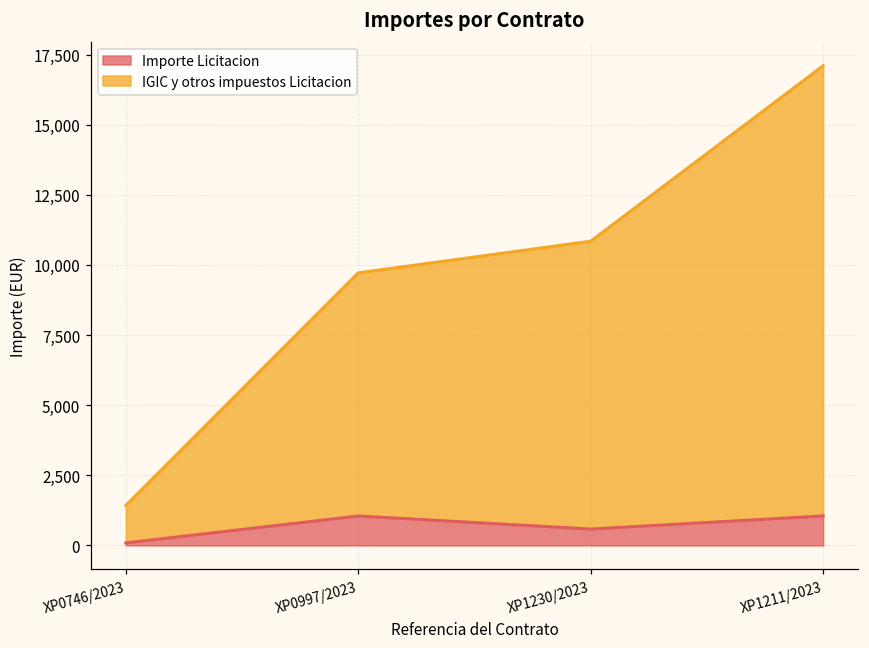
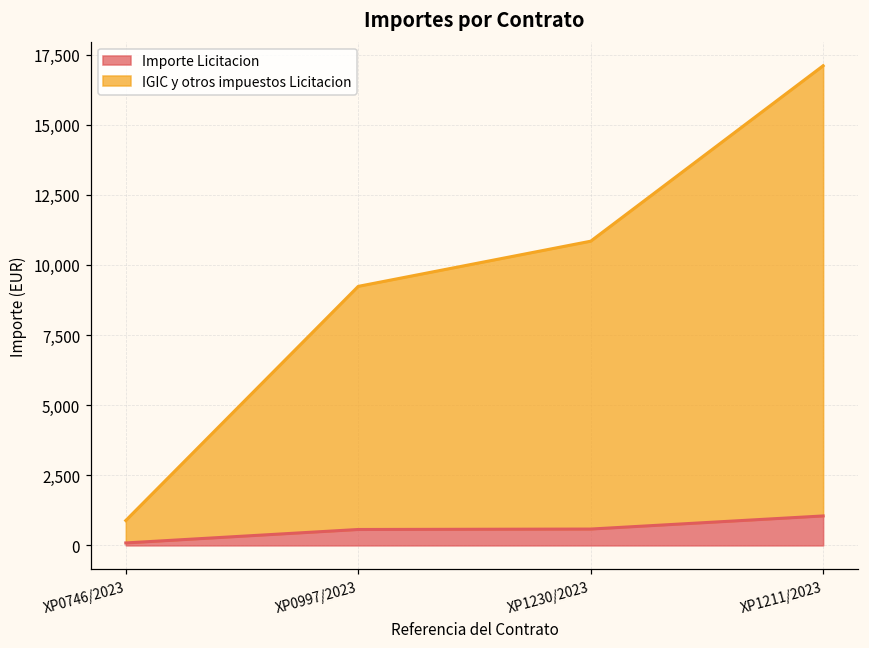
  {
    "Importe Licitacion": {
      "XP0746/2023": "100",
-     "XP0997/2023": "1,000",
+     "XP0997/2023": "600",
      "XP1230/2023": "600",
      "XP1211/2023": "1,000"
    },
    "IGIC y otros impuestos Licitacion": {
-     "XP0746/2023": "1,300",
+     "XP0746/2023": "800",
      "XP0997/2023": "8,700",
      "XP1230/2023": "10,300",
      "XP1211/2023": "16,000"
    }
  }
